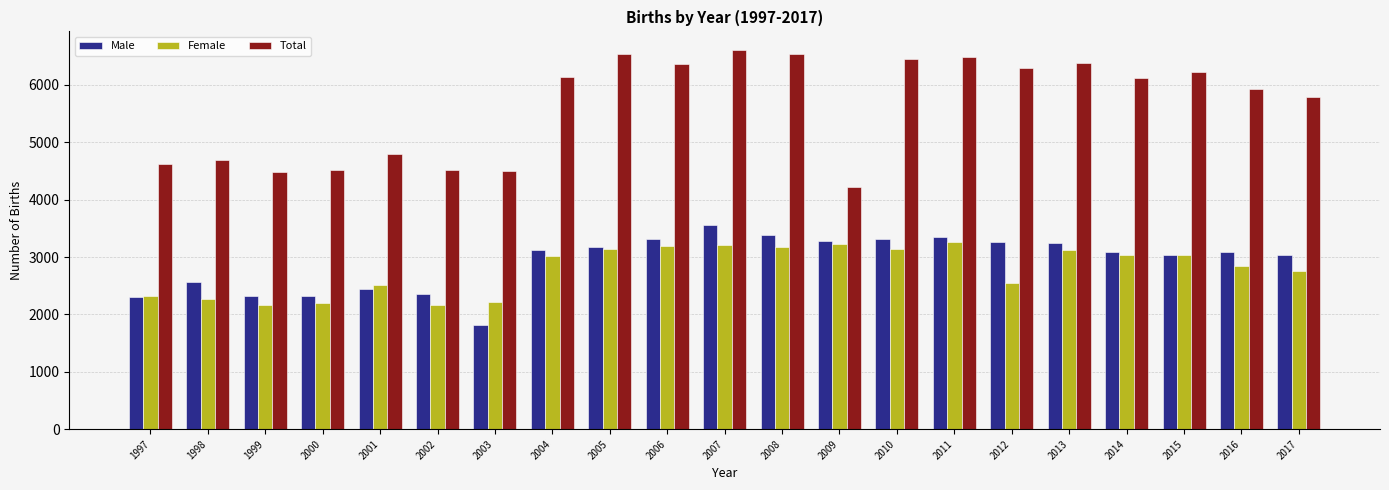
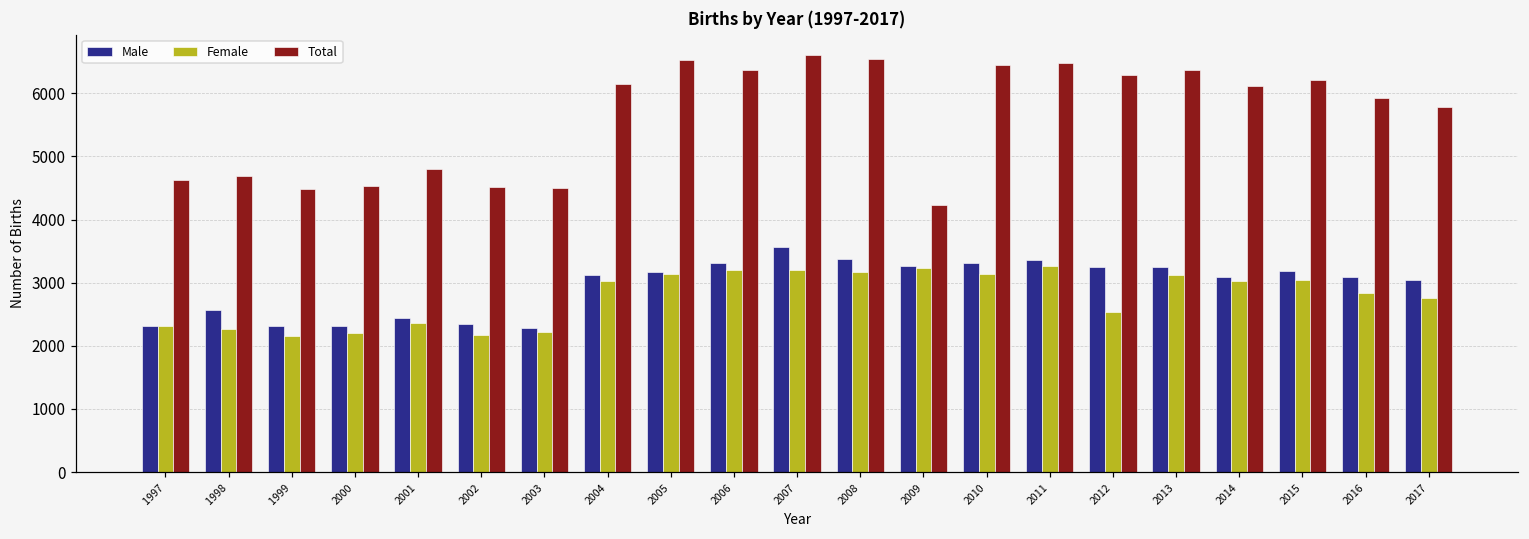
  {
    "Male": {
      "1997": 2300,
      "1998": 2600,
      "1999": 2300,
      "2000": 2300,
      "2001": 2400,
      "2002": 2400,
-     "2003": 1800,
+     "2003": 2300,
      "2004": 3100,
      "2005": 3200,
      "2006": 3300,
      "2007": 3600,
      "2008": 3400,
      "2009": 3300,
      "2010": 3300,
      "2011": 3400,
      "2012": 3300,
      "2013": 3300,
      "2014": 3100,
-     "2015": 3000,
+     "2015": 3200,
      "2016": 3100,
      "2017": 3000
    },
    "Female": {
      "1997": 2300,
      "1998": 2300,
      "1999": 2200,
      "2000": 2200,
-     "2001": 2500,
+     "2001": 2400,
      "2002": 2200,
      "2003": 2200,
      "2004": 3000,
      "2005": 3100,
      "2006": 3200,
      "2007": 3200,
      "2008": 3200,
      "2009": 3200,
      "2010": 3100,
      "2011": 3300,
      "2012": 2500,
      "2013": 3100,
      "2014": 3000,
      "2015": 3000,
      "2016": 2800,
      "2017": 2800
    },
    "Total": {
      "1997": 4600,
      "1998": 4700,
      "1999": 4500,
      "2000": 4500,
      "2001": 4800,
      "2002": 4500,
      "2003": 4500,
      "2004": 6100,
      "2005": 6500,
      "2006": 6400,
      "2007": 6600,
      "2008": 6500,
      "2009": 4200,
      "2010": 6400,
      "2011": 6500,
      "2012": 6300,
      "2013": 6400,
      "2014": 6100,
      "2015": 6200,
      "2016": 5900,
      "2017": 5800
    }
  }
